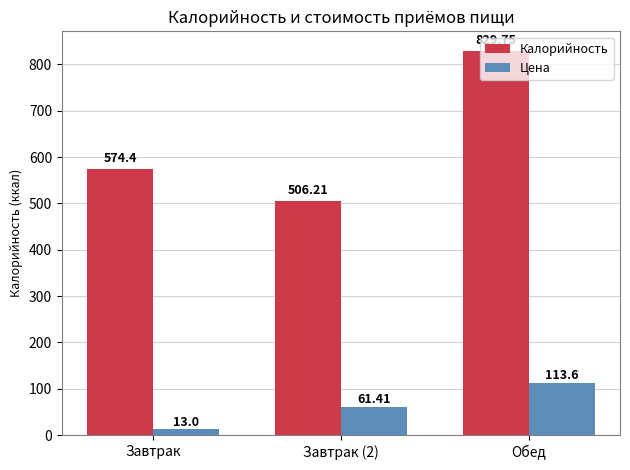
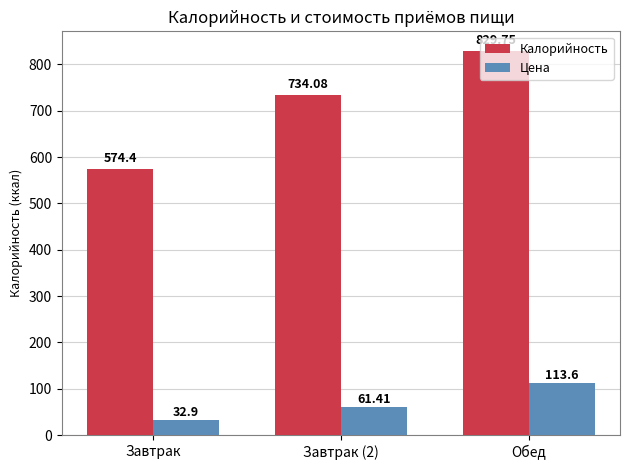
  {
    "Калорийность": {
      "Завтрак": 574.4,
-     "Завтрак (2)": 506.21
+     "Завтрак (2)": 734.08
    },
    "Цена": {
-     "Завтрак": 13.0,
+     "Завтрак": 32.9,
      "Завтрак (2)": 61.41,
      "Обед": 113.6
    }
  }
